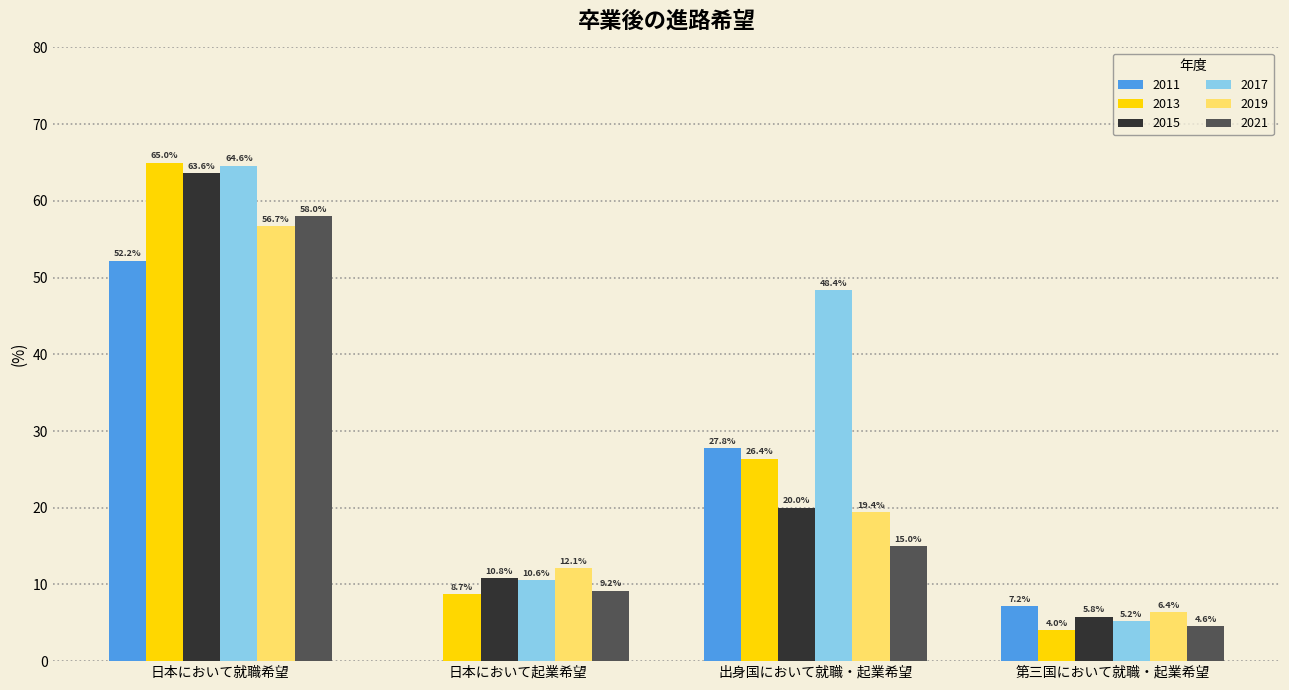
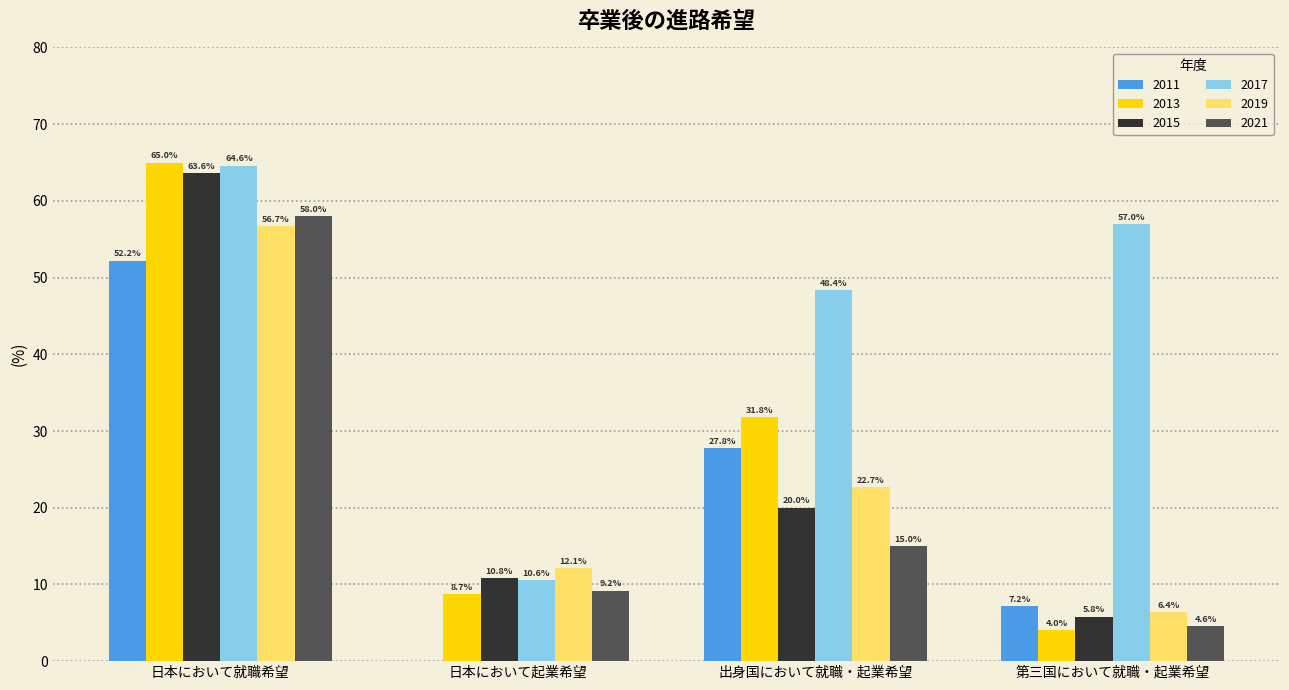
  {
    "2011": {
      "日本において就職希望": "52.2%",
      "出身国において就職・起業希望": "27.8%",
      "第三国において就職・起業希望": "7.2%"
    },
    "2013": {
      "日本において就職希望": "65.0%",
      "日本において起業希望": "8.7%",
-     "出身国において就職・起業希望": "26.4%",
+     "出身国において就職・起業希望": "31.8%",
      "第三国において就職・起業希望": "4.0%"
    },
    "2017": {
      "日本において就職希望": "64.6%",
      "日本において起業希望": "10.6%",
      "出身国において就職・起業希望": "48.4%",
-     "第三国において就職・起業希望": "5.2%"
+     "第三国において就職・起業希望": "57.0%"
    },
    "2019": {
      "日本において就職希望": "56.7%",
      "日本において起業希望": "12.1%",
-     "出身国において就職・起業希望": "19.4%",
+     "出身国において就職・起業希望": "22.7%",
      "第三国において就職・起業希望": "6.4%"
    }
  }
